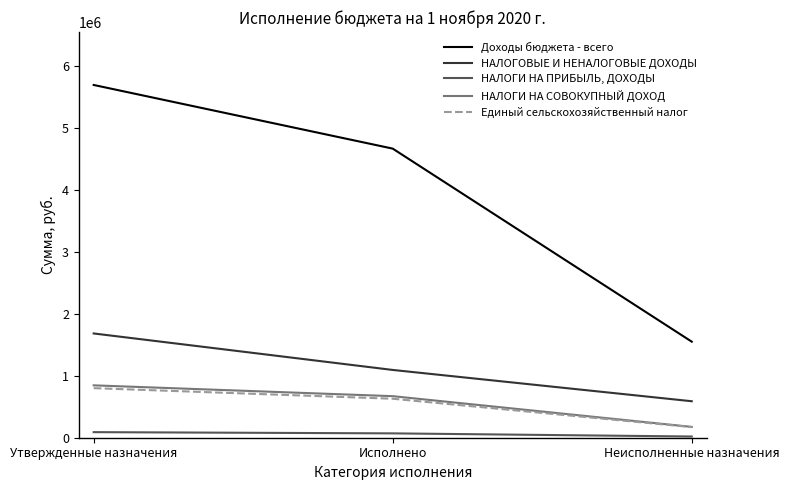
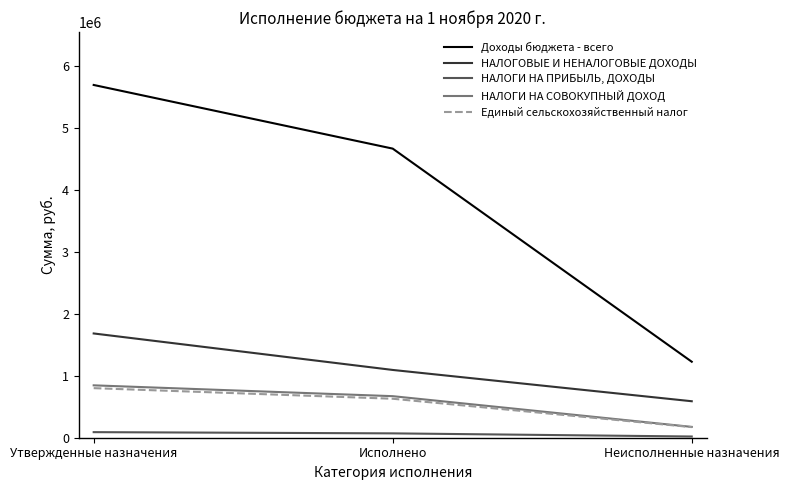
  {
    "Доходы бюджета - всего": {
      "Утвержденные назначения": 5700000,
      "Исполнено": 4700000,
-     "Неисполненные назначения": 1500000
+     "Неисполненные назначения": 1200000
    }
  }
